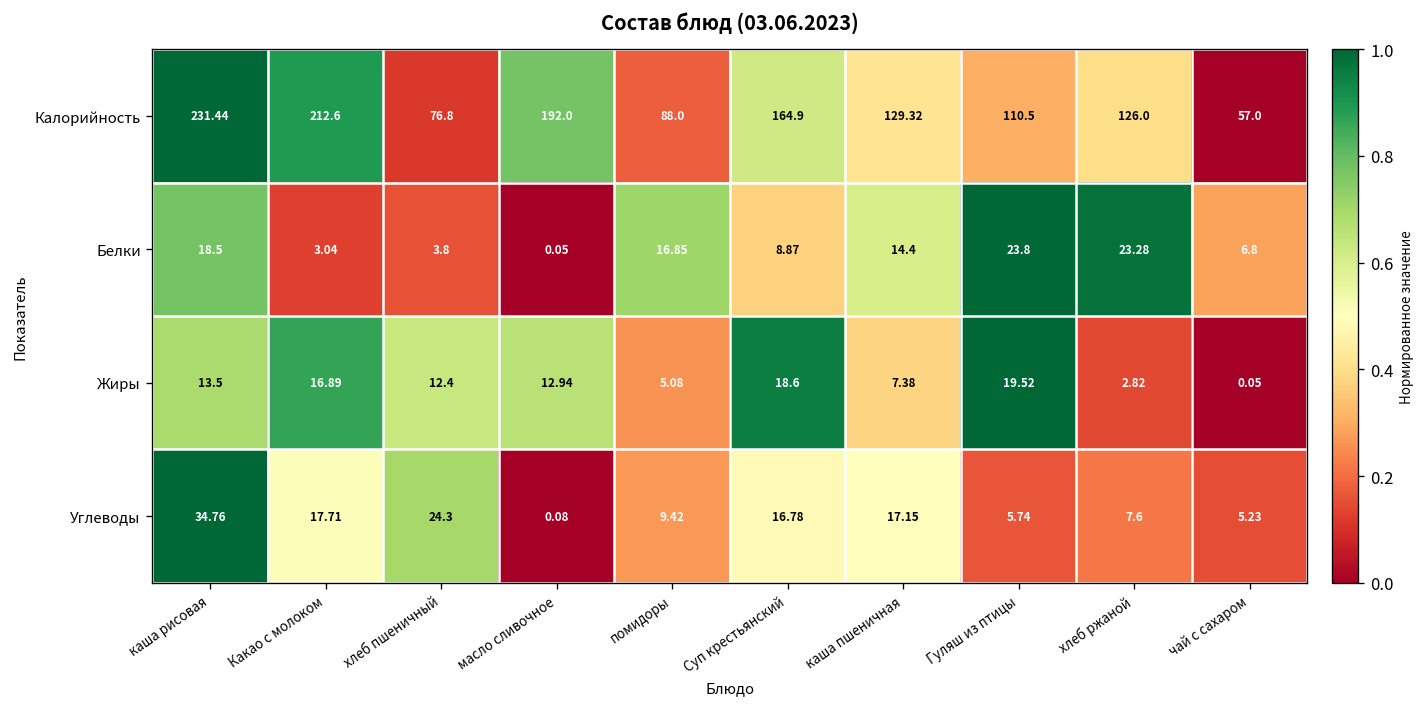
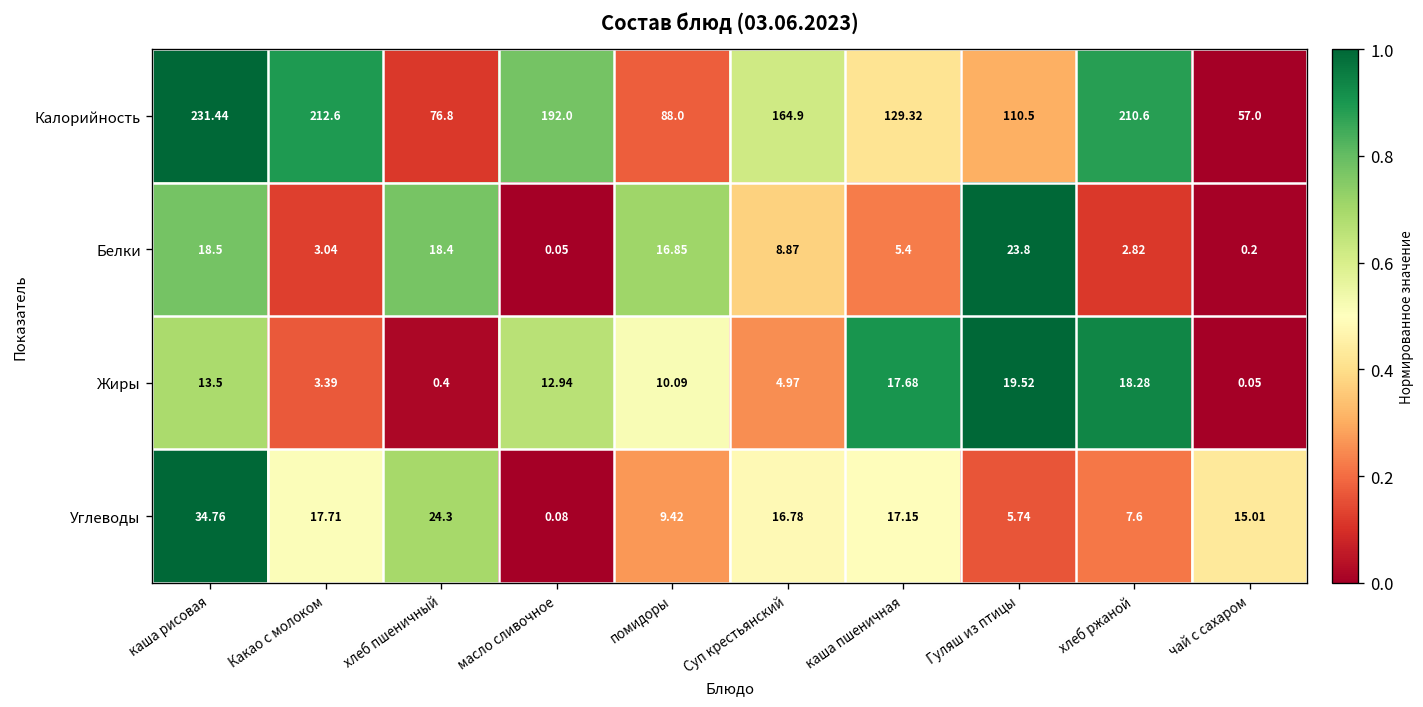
  {
    "Калорийность": {
      "каша рисовая": 231.44,
      "Какао с молоком": 212.6,
      "хлеб пшеничный": 76.8,
      "масло сливочное": 192.0,
      "помидоры": 88.0,
      "Суп крестьянский": 164.9,
      "каша пшеничная": 129.32,
      "Гуляш из птицы": 110.5,
-     "хлеб ржаной": 126.0,
+     "хлеб ржаной": 210.6,
      "чай с сахаром": 57.0
    },
    "Белки": {
      "каша рисовая": 18.5,
      "Какао с молоком": 3.04,
-     "хлеб пшеничный": 3.8,
+     "хлеб пшеничный": 18.4,
      "масло сливочное": 0.05,
      "помидоры": 16.85,
      "Суп крестьянский": 8.87,
-     "каша пшеничная": 14.4,
+     "каша пшеничная": 5.4,
      "Гуляш из птицы": 23.8,
-     "хлеб ржаной": 23.28,
-     "чай с сахаром": 6.8
+     "хлеб ржаной": 2.82,
+     "чай с сахаром": 0.2
    },
    "Жиры": {
      "каша рисовая": 13.5,
-     "Какао с молоком": 16.89,
-     "хлеб пшеничный": 12.4,
+     "Какао с молоком": 3.39,
+     "хлеб пшеничный": 0.4,
      "масло сливочное": 12.94,
-     "помидоры": 5.08,
-     "Суп крестьянский": 18.6,
-     "каша пшеничная": 7.38,
+     "помидоры": 10.09,
+     "Суп крестьянский": 4.97,
+     "каша пшеничная": 17.68,
      "Гуляш из птицы": 19.52,
-     "хлеб ржаной": 2.82,
+     "хлеб ржаной": 18.28,
      "чай с сахаром": 0.05
    },
    "Углеводы": {
      "каша рисовая": 34.76,
      "Какао с молоком": 17.71,
      "хлеб пшеничный": 24.3,
      "масло сливочное": 0.08,
      "помидоры": 9.42,
      "Суп крестьянский": 16.78,
      "каша пшеничная": 17.15,
      "Гуляш из птицы": 5.74,
      "хлеб ржаной": 7.6,
-     "чай с сахаром": 5.23
+     "чай с сахаром": 15.01
    }
  }
